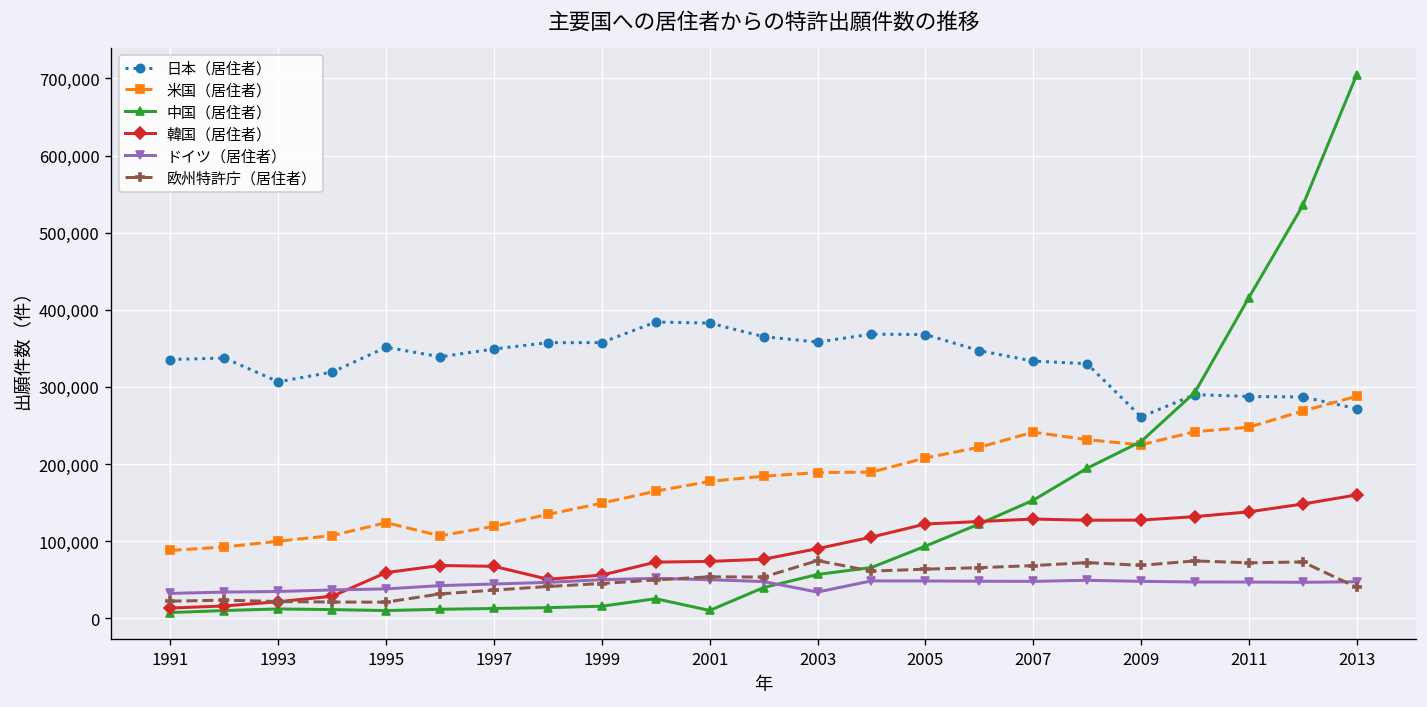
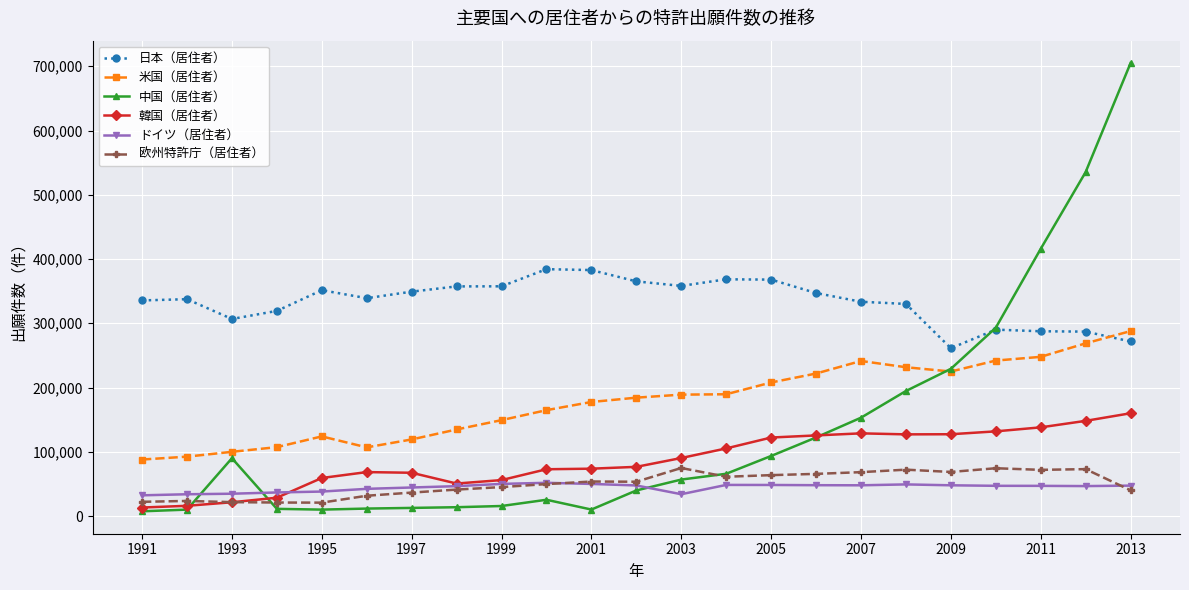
  {
    "日本（居住者）": {
      "1991": "340,000",
      "1993": "310,000",
      "1995": "350,000",
      "1997": "350,000",
      "1999": "360,000",
      "2001": "380,000",
      "2003": "360,000",
      "2005": "370,000",
      "2007": "330,000",
      "2009": "260,000",
      "2011": "290,000",
      "2013": "270,000"
    },
    "米国（居住者）": {
      "1991": "90,000",
      "1993": "100,000",
      "1995": "120,000",
      "1997": "120,000",
      "1999": "150,000",
      "2001": "180,000",
      "2003": "190,000",
      "2005": "210,000",
      "2007": "240,000",
      "2009": "220,000",
      "2011": "250,000",
      "2013": "290,000"
    },
    "中国（居住者）": {
      "1991": "10,000",
-     "1993": "10,000",
+     "1993": "90,000",
      "1995": "10,000",
      "1997": "10,000",
      "1999": "20,000",
      "2001": "10,000",
      "2003": "60,000",
      "2005": "90,000",
      "2007": "150,000",
      "2009": "230,000",
      "2011": "420,000",
      "2013": "700,000"
    },
    "韓国（居住者）": {
      "1991": "10,000",
      "1995": "60,000",
      "1997": "70,000",
      "1999": "60,000",
      "2001": "70,000",
      "2003": "90,000",
      "2005": "120,000",
      "2007": "130,000",
      "2009": "130,000",
      "2011": "140,000",
      "2013": "160,000"
    },
    "ドイツ（居住者）": {
      "1991": "30,000",
      "1993": "30,000",
      "1995": "40,000",
      "1997": "40,000",
      "1999": "50,000",
      "2003": "30,000",
      "2005": "50,000",
      "2007": "50,000",
      "2009": "50,000",
      "2011": "50,000",
      "2013": "50,000"
    },
    "欧州特許庁（居住者）": {
      "1991": "20,000",
      "1995": "20,000",
      "1997": "40,000",
      "1999": "50,000",
      "2003": "70,000",
      "2005": "60,000",
      "2007": "70,000",
      "2009": "70,000",
      "2011": "70,000",
      "2013": "40,000"
    }
  }
